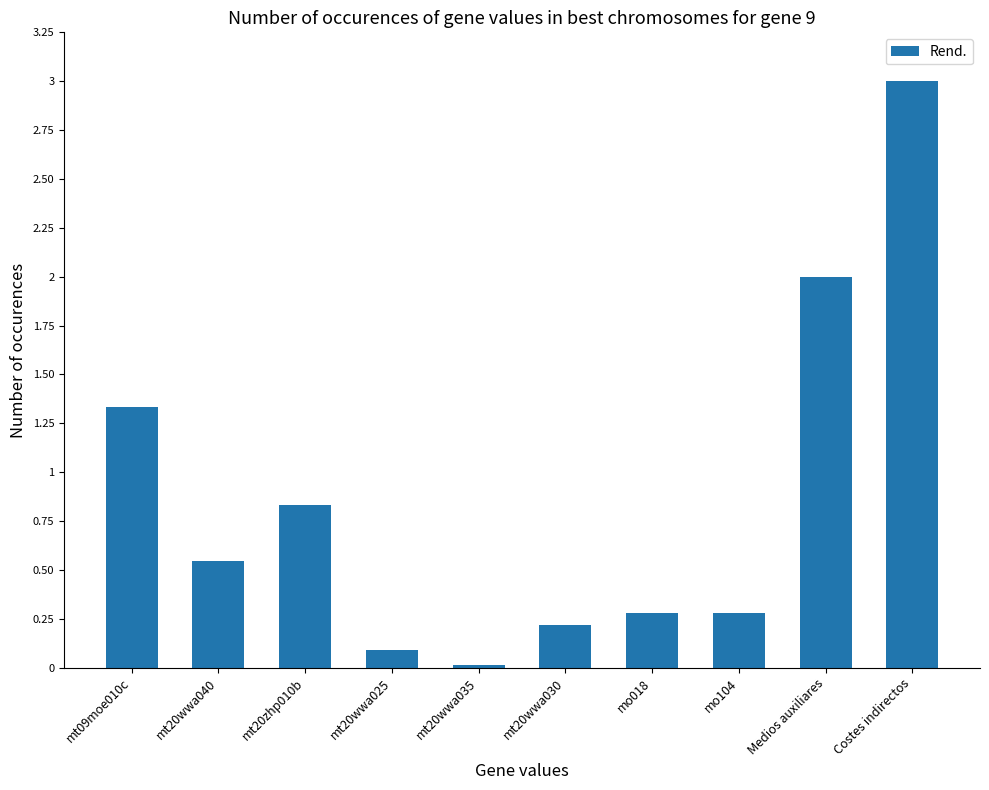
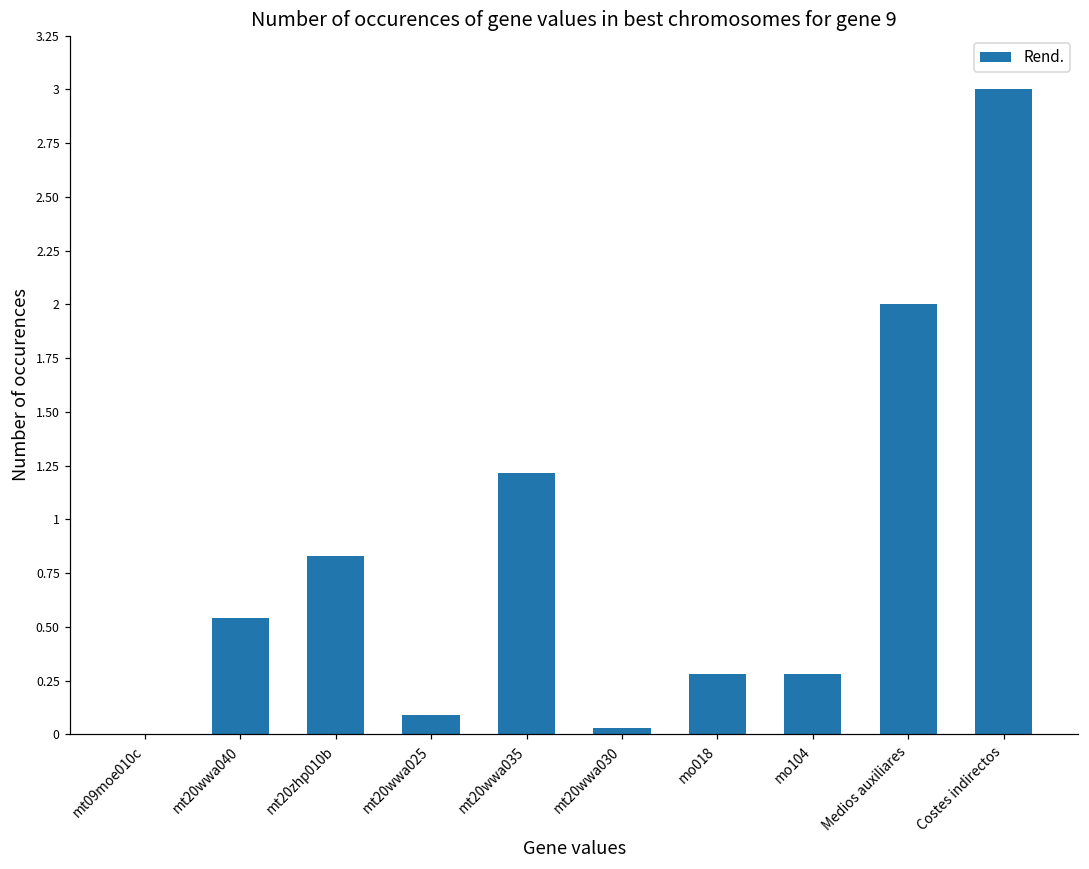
  {
-   "mt09moe010c": 1.34,
+   "mt09moe010c": 0.00,
    "mt20wwa040": 0.54,
    "mt20zhp010b": 0.83,
    "mt20wwa025": 0.09,
-   "mt20wwa035": 0.02,
-   "mt20wwa030": 0.22,
+   "mt20wwa035": 1.22,
+   "mt20wwa030": 0.03,
    "mo018": 0.28,
    "mo104": 0.28,
    "Medios auxiliares": 2.00,
    "Costes indirectos": 3.00
  }
